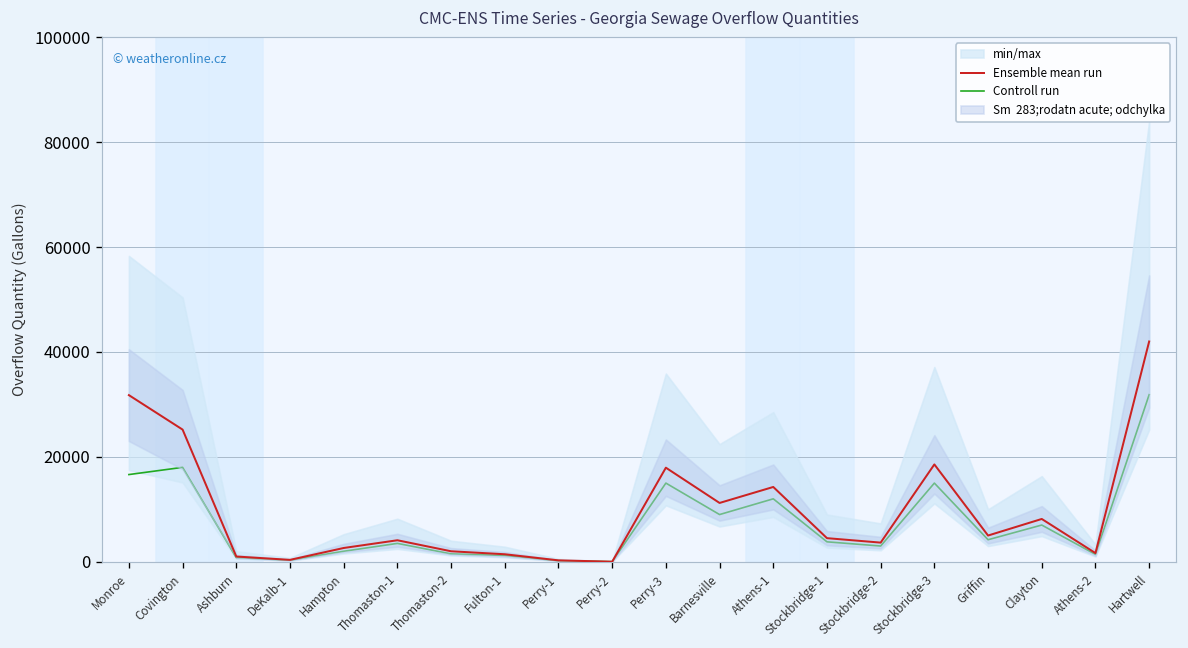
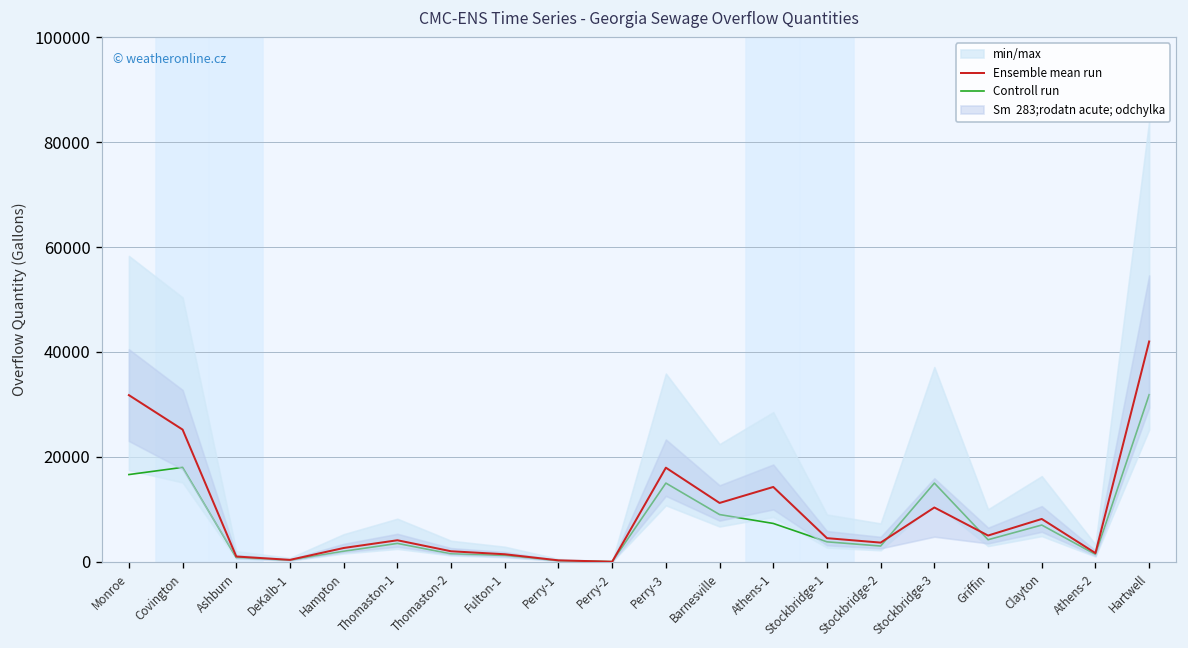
  {
    "Ensemble mean run": {
      "Monroe": 32000,
      "Covington": 25000,
      "Hampton": 3000,
      "Thomaston-1": 4000,
      "Perry-3": 18000,
      "Barnesville": 11000,
      "Athens-1": 14000,
      "Stockbridge-1": 5000,
      "Stockbridge-2": 4000,
-     "Stockbridge-3": 19000,
+     "Stockbridge-3": 10000,
      "Griffin": 5000,
      "Clayton": 8000,
      "Hartwell": 42000
    },
    "Controll run": {
      "Monroe": 17000,
      "Covington": 18000,
      "Hampton": 2000,
      "Thomaston-1": 4000,
      "Perry-3": 15000,
      "Barnesville": 9000,
-     "Athens-1": 12000,
+     "Athens-1": 7000,
      "Stockbridge-1": 4000,
      "Stockbridge-2": 3000,
      "Stockbridge-3": 15000,
      "Griffin": 4000,
      "Clayton": 7000,
      "Hartwell": 32000
    }
  }
